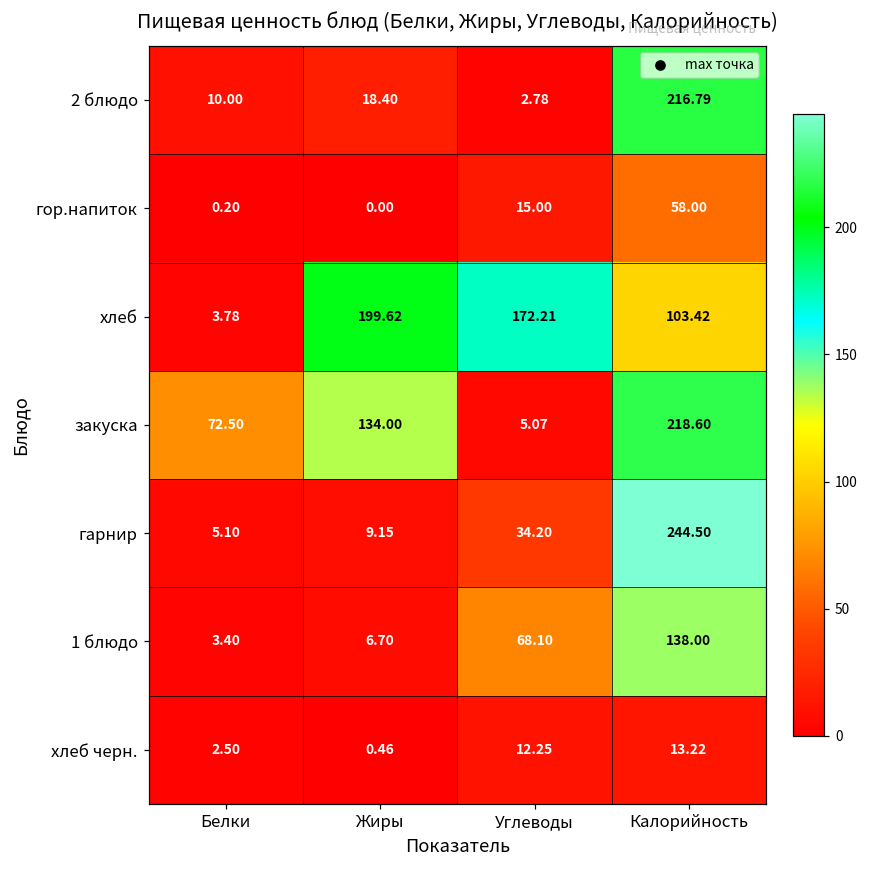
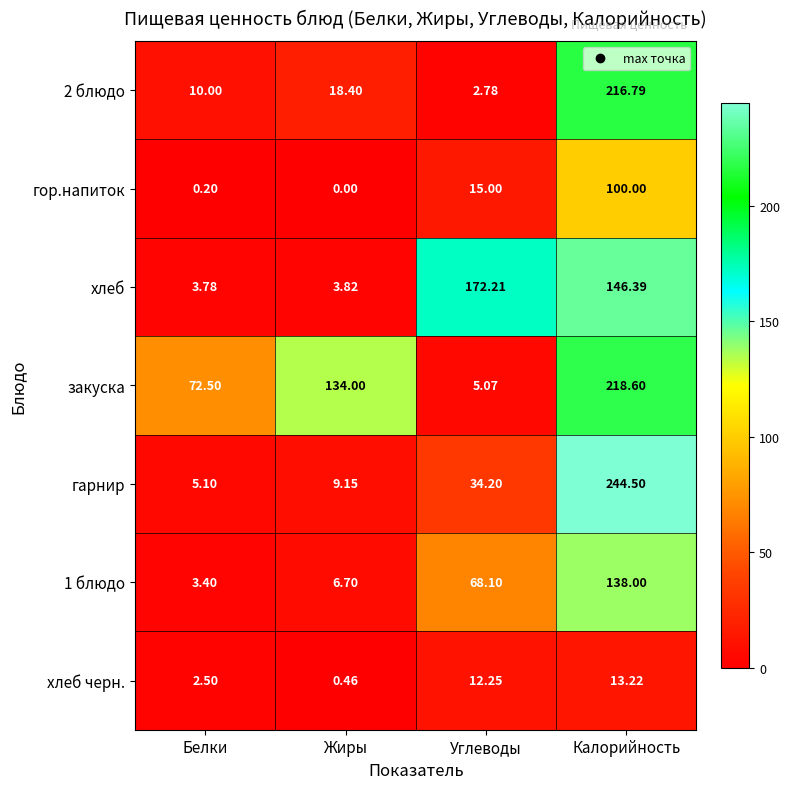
  {
    "2 блюдо": {
      "Белки": 10.00,
      "Жиры": 18.40,
      "Углеводы": 2.78,
      "Калорийность": 216.79
    },
    "гор.напиток": {
      "Белки": 0.20,
      "Жиры": 0.00,
      "Углеводы": 15.00,
-     "Калорийность": 58.00
+     "Калорийность": 100.00
    },
    "хлеб": {
      "Белки": 3.78,
-     "Жиры": 199.62,
+     "Жиры": 3.82,
      "Углеводы": 172.21,
-     "Калорийность": 103.42
+     "Калорийность": 146.39
    },
    "закуска": {
      "Белки": 72.50,
      "Жиры": 134.00,
      "Углеводы": 5.07,
      "Калорийность": 218.60
    },
    "гарнир": {
      "Белки": 5.10,
      "Жиры": 9.15,
      "Углеводы": 34.20,
      "Калорийность": 244.50
    },
    "1 блюдо": {
      "Белки": 3.40,
      "Жиры": 6.70,
      "Углеводы": 68.10,
      "Калорийность": 138.00
    },
    "хлеб черн.": {
      "Белки": 2.50,
      "Жиры": 0.46,
      "Углеводы": 12.25,
      "Калорийность": 13.22
    }
  }
